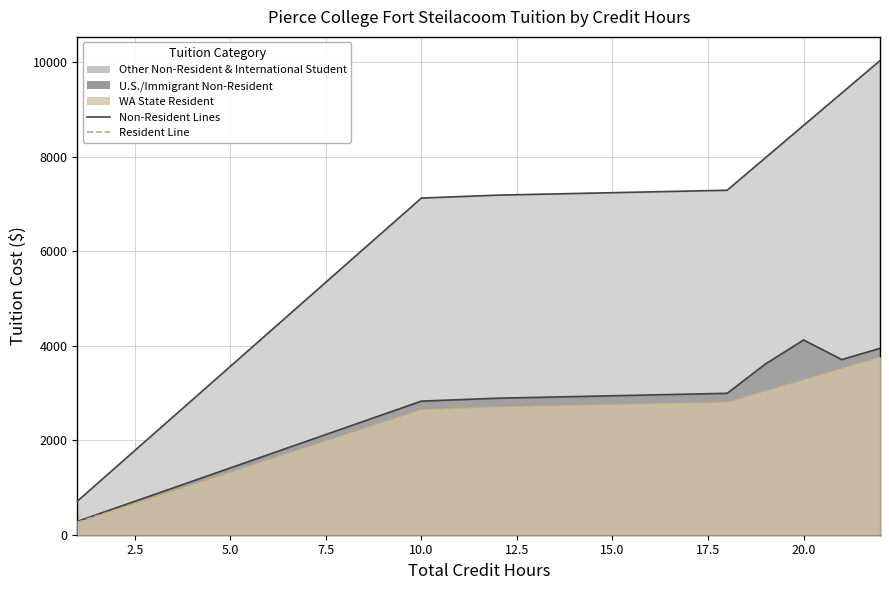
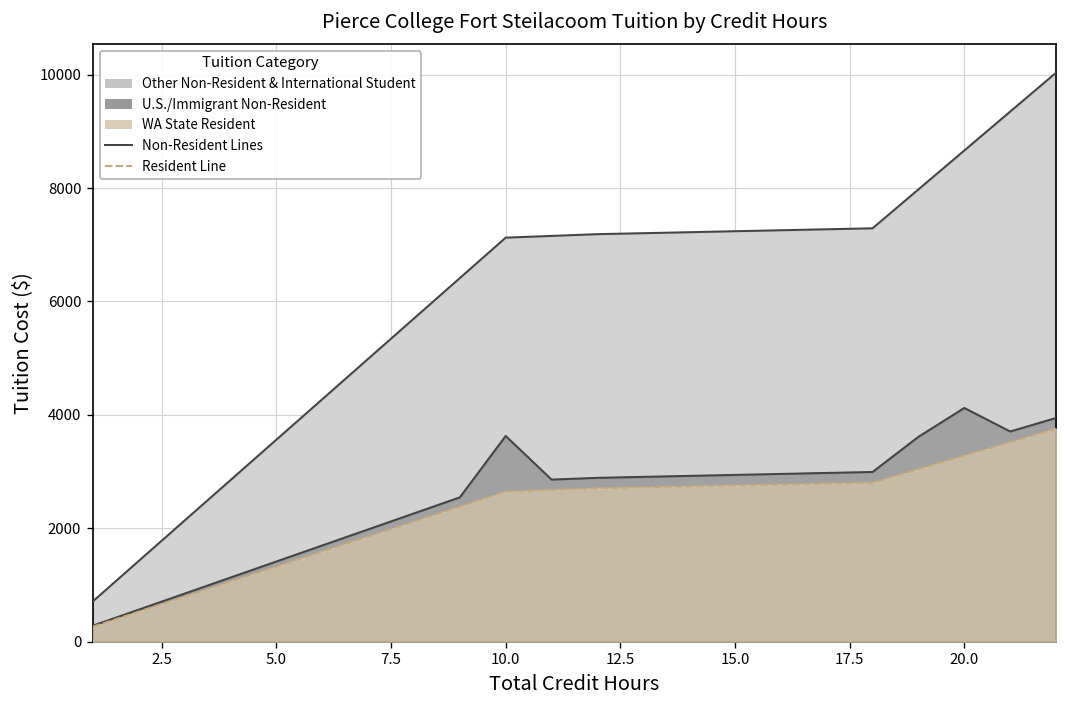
  {
    "U.S./Immigrant Non-Resident": {
      "5.0": 1400,
-     "10.0": 2800,
+     "10.0": 3600,
      "15.0": 2900,
      "20.0": 4100
    }
  }
